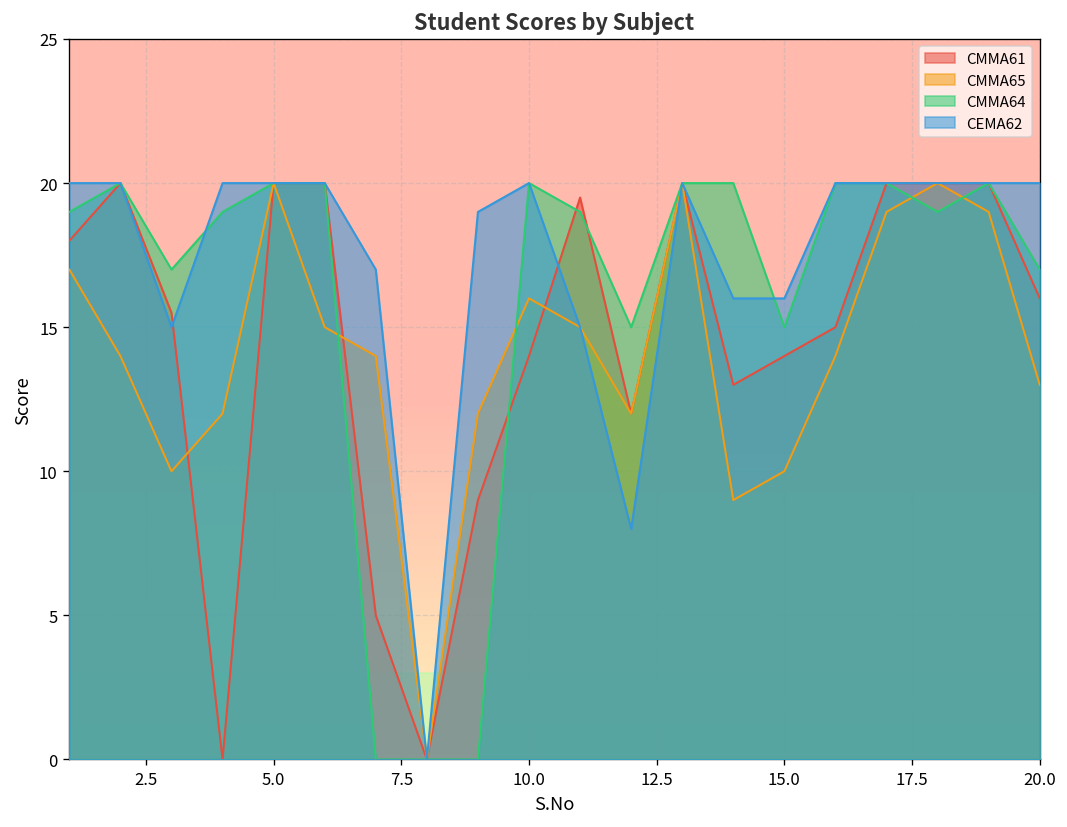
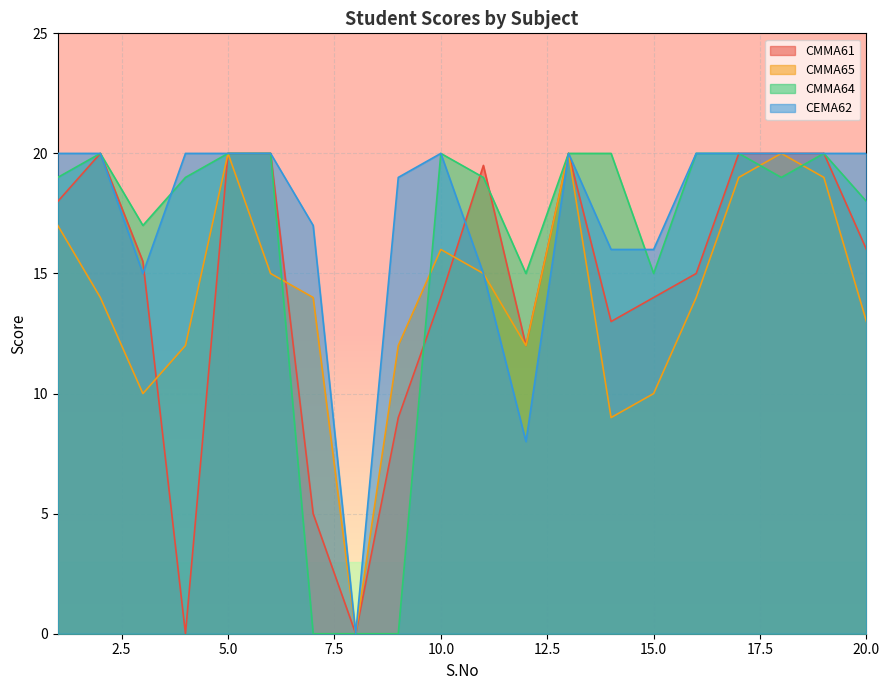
  {
    "CMMA61": {
      "10.0": 14,
      "15.0": 14,
      "20.0": 16
    },
    "CMMA65": {
      "10.0": 16,
      "15.0": 10,
      "20.0": 13
    },
    "CMMA64": {
      "15.0": 15,
-     "20.0": 17
+     "20.0": 18
    },
    "CEMA62": {
      "15.0": 16,
      "20.0": 20
    }
  }
